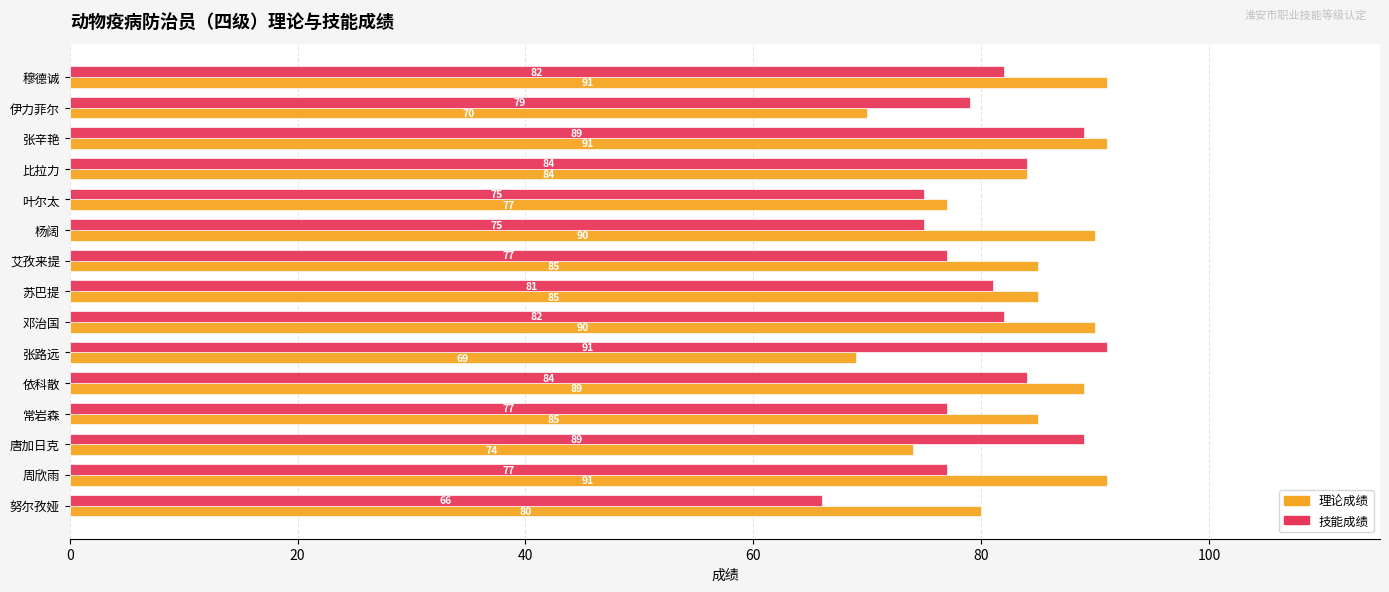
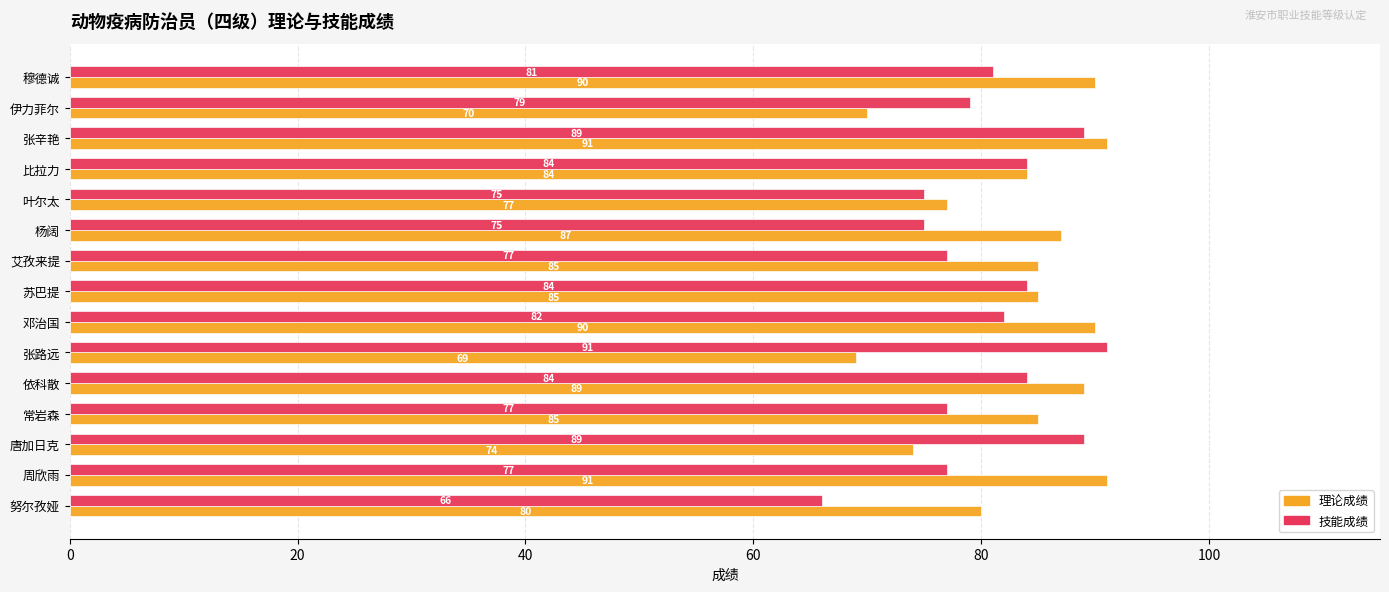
  {
    "理论成绩": {
-     "穆德诚": 91,
+     "穆德诚": 90,
      "伊力菲尔": 70,
      "张辛艳": 91,
      "比拉力": 84,
      "叶尔太": 77,
-     "杨阔": 90,
+     "杨阔": 87,
      "艾孜来提": 85,
      "苏巴提": 85,
      "邓治国": 90,
      "张路远": 69,
      "依科散": 89,
      "常岩森": 85,
      "唐加日克": 74,
      "周欣雨": 91,
      "努尔孜娅": 80
    },
    "技能成绩": {
-     "穆德诚": 82,
+     "穆德诚": 81,
      "伊力菲尔": 79,
      "张辛艳": 89,
      "比拉力": 84,
      "叶尔太": 75,
      "杨阔": 75,
      "艾孜来提": 77,
-     "苏巴提": 81,
+     "苏巴提": 84,
      "邓治国": 82,
      "张路远": 91,
      "依科散": 84,
      "常岩森": 77,
      "唐加日克": 89,
      "周欣雨": 77,
      "努尔孜娅": 66
    }
  }
